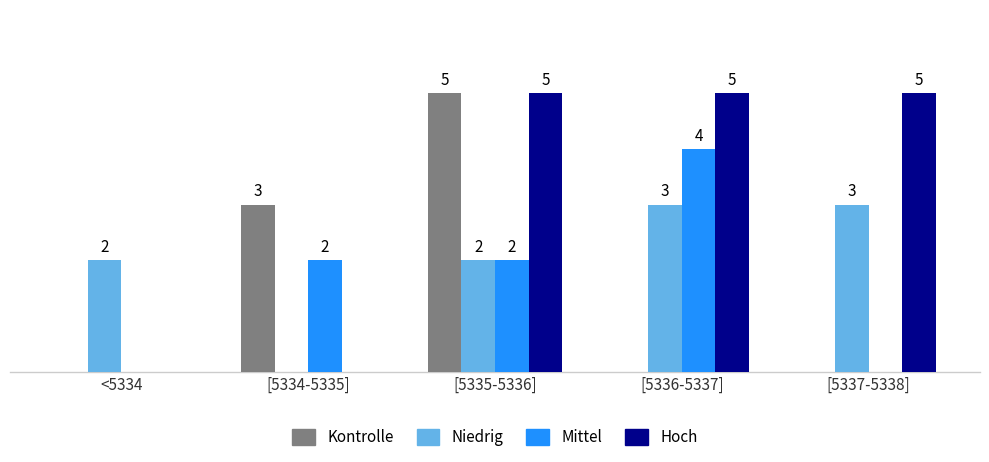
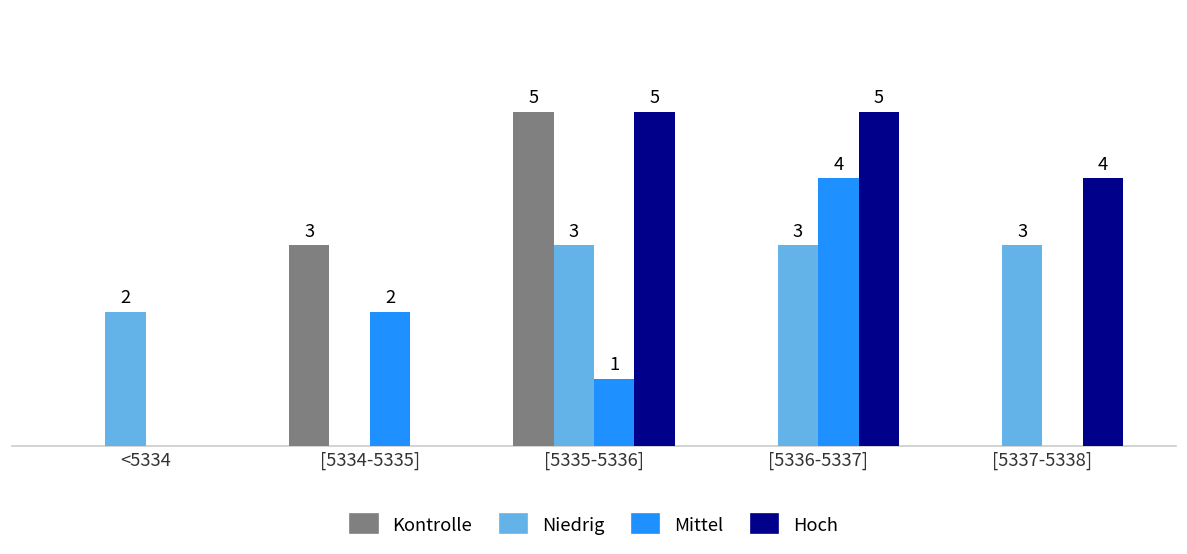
  {
    "Kontrolle": {
      "[5334-5335]": 3,
      "[5335-5336]": 5
    },
    "Niedrig": {
      "<5334": 2,
-     "[5335-5336]": 2,
+     "[5335-5336]": 3,
      "[5336-5337]": 3,
      "[5337-5338]": 3
    },
    "Mittel": {
      "[5334-5335]": 2,
-     "[5335-5336]": 2,
+     "[5335-5336]": 1,
      "[5336-5337]": 4
    },
    "Hoch": {
      "[5335-5336]": 5,
      "[5336-5337]": 5,
-     "[5337-5338]": 5
+     "[5337-5338]": 4
    }
  }
